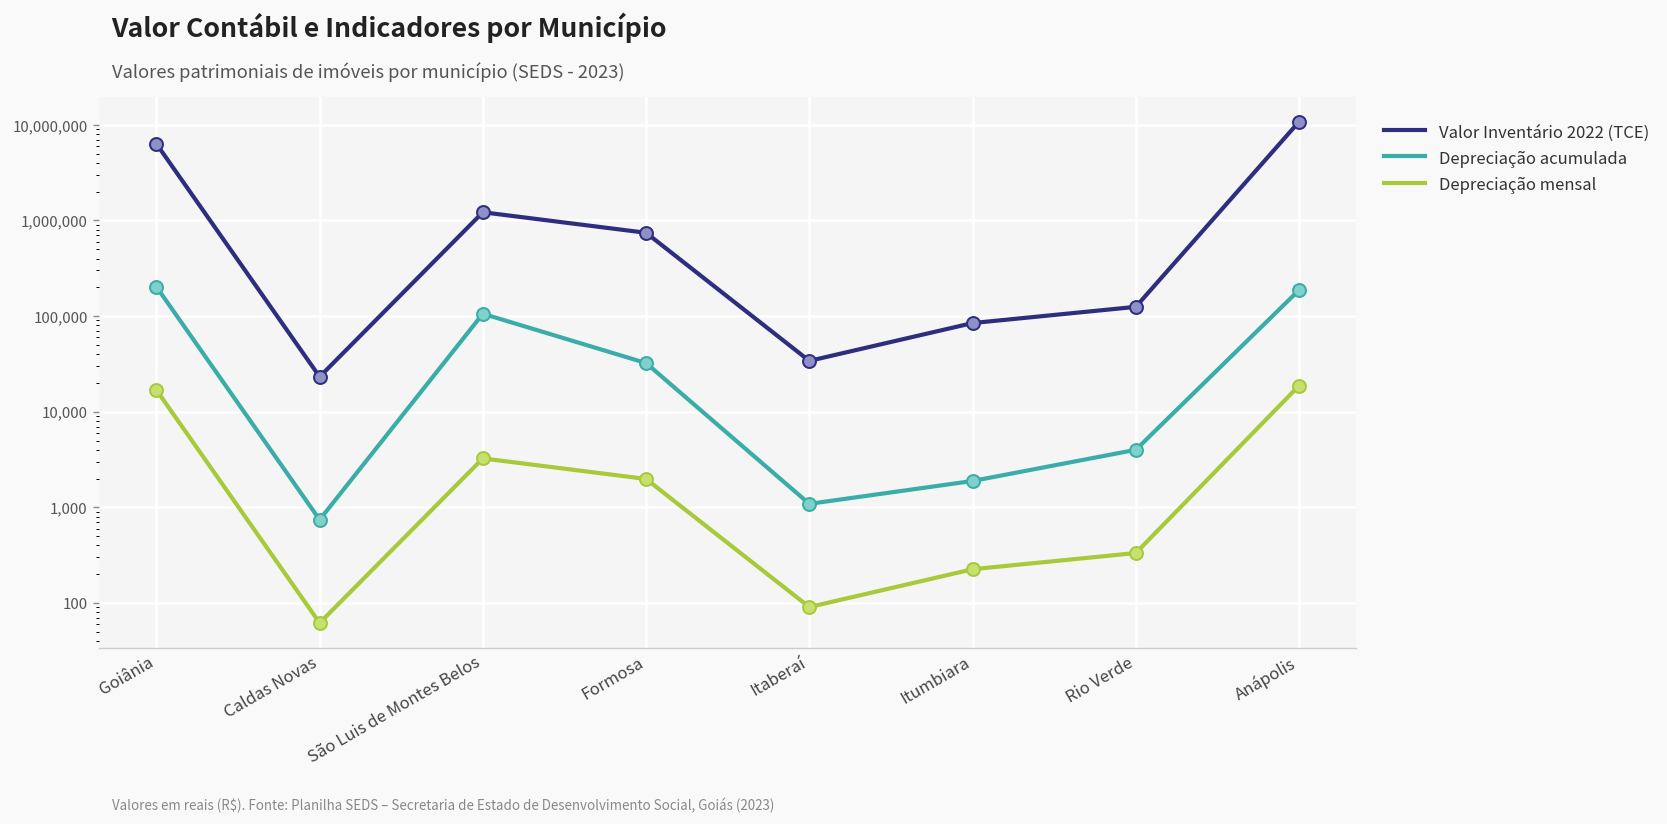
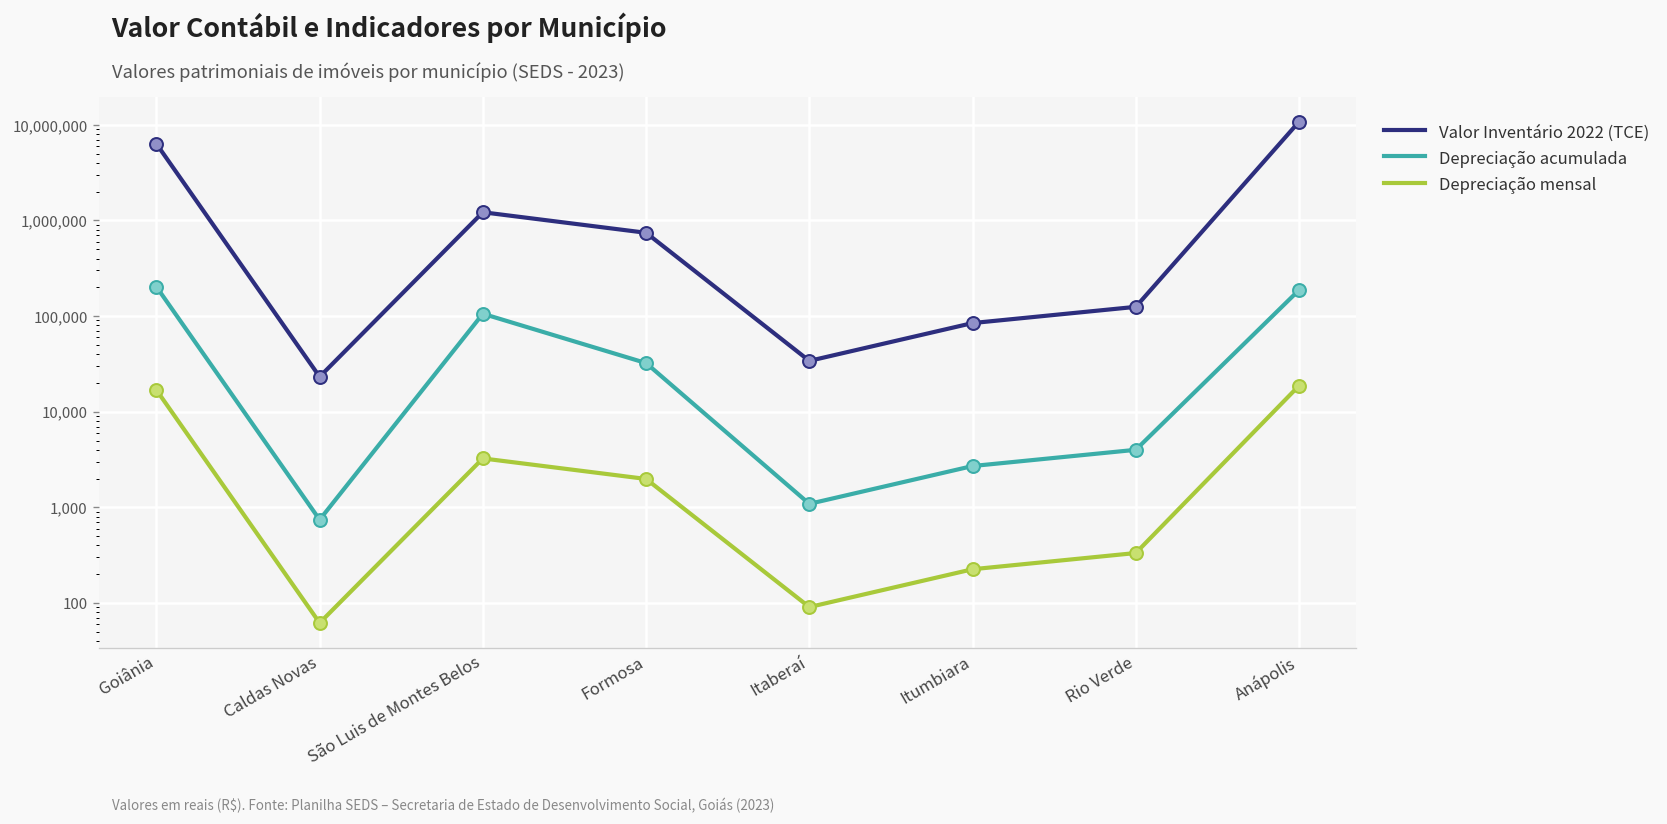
  {
    "Valor Inventário 2022 (TCE)": {
      "Goiânia": "6,000,000",
      "Caldas Novas": "23,000",
      "São Luis de Montes Belos": "1,200,000",
      "Formosa": "700,000",
      "Itaberaí": "34,000",
      "Itumbiara": "80,000",
      "Rio Verde": "130,000",
      "Anápolis": "11,000,000"
    },
    "Depreciação acumulada": {
      "Goiânia": "200,000",
      "Caldas Novas": "700",
      "São Luis de Montes Belos": "110,000",
      "Formosa": "32,000",
      "Itaberaí": "1,100",
-     "Itumbiara": "1,900",
+     "Itumbiara": "2,700",
      "Rio Verde": "4,000",
      "Anápolis": "190,000"
    },
    "Depreciação mensal": {
      "Goiânia": "17,000",
      "Caldas Novas": "60",
      "São Luis de Montes Belos": "3,300",
      "Formosa": "2,000",
      "Itaberaí": "90",
      "Itumbiara": "230",
      "Rio Verde": "330",
      "Anápolis": "19,000"
    }
  }
